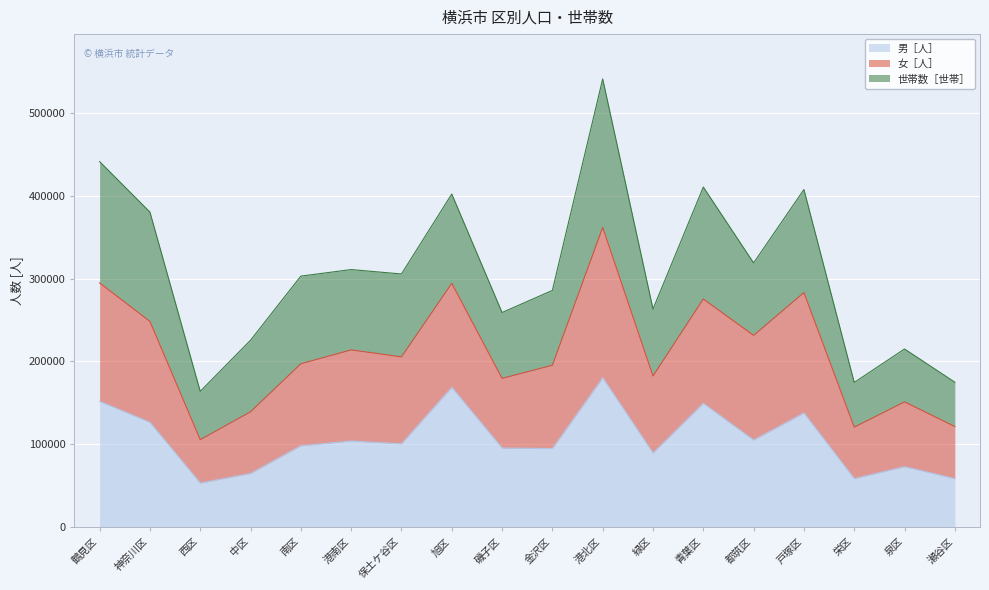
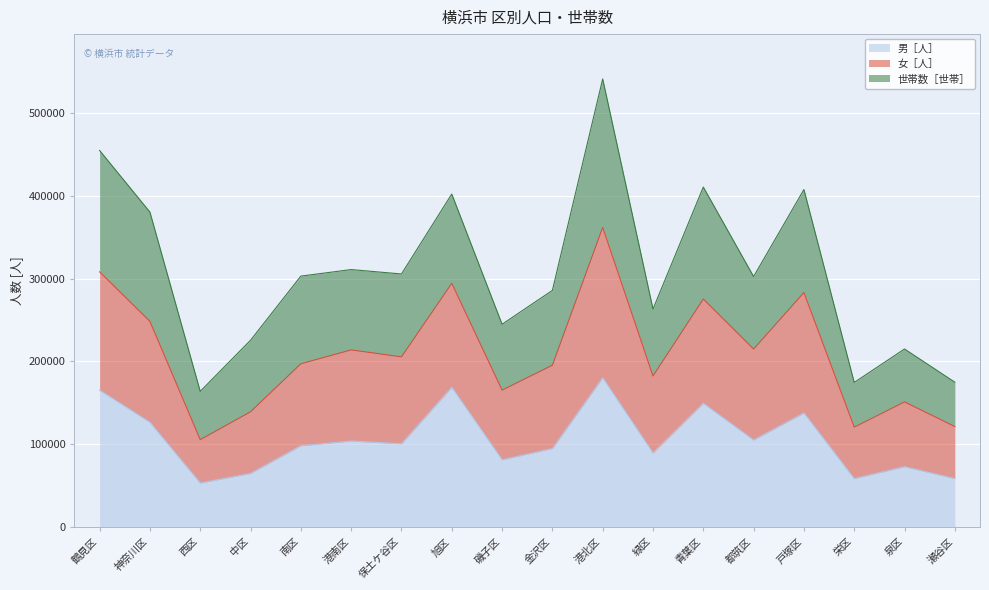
  {
    "男［人］": {
-     "鶴見区": 150000,
+     "鶴見区": 170000,
      "神奈川区": 130000,
      "西区": 50000,
      "中区": 60000,
      "南区": 100000,
      "港南区": 100000,
      "保土ケ谷区": 100000,
      "旭区": 170000,
-     "磯子区": 100000,
+     "磯子区": 80000,
      "金沢区": 90000,
      "港北区": 180000,
      "緑区": 90000,
      "青葉区": 150000,
      "都筑区": 110000,
      "戸塚区": 140000,
      "栄区": 60000,
      "泉区": 70000,
      "瀬谷区": 60000
    },
    "女［人］": {
      "鶴見区": 140000,
      "神奈川区": 120000,
      "西区": 50000,
      "中区": 70000,
      "南区": 100000,
      "港南区": 110000,
      "保土ケ谷区": 100000,
      "旭区": 130000,
      "磯子区": 80000,
      "金沢区": 100000,
      "港北区": 180000,
      "緑区": 90000,
      "青葉区": 130000,
-     "都筑区": 130000,
+     "都筑区": 110000,
      "戸塚区": 150000,
      "栄区": 60000,
      "泉区": 80000,
      "瀬谷区": 60000
    },
    "世帯数［世帯］": {
      "鶴見区": 150000,
      "神奈川区": 130000,
      "西区": 60000,
      "中区": 90000,
      "南区": 110000,
      "港南区": 100000,
      "保土ケ谷区": 100000,
      "旭区": 110000,
      "磯子区": 80000,
      "金沢区": 90000,
      "港北区": 180000,
      "緑区": 80000,
      "青葉区": 140000,
      "都筑区": 90000,
      "戸塚区": 120000,
      "栄区": 50000,
      "泉区": 60000,
      "瀬谷区": 50000
    }
  }
